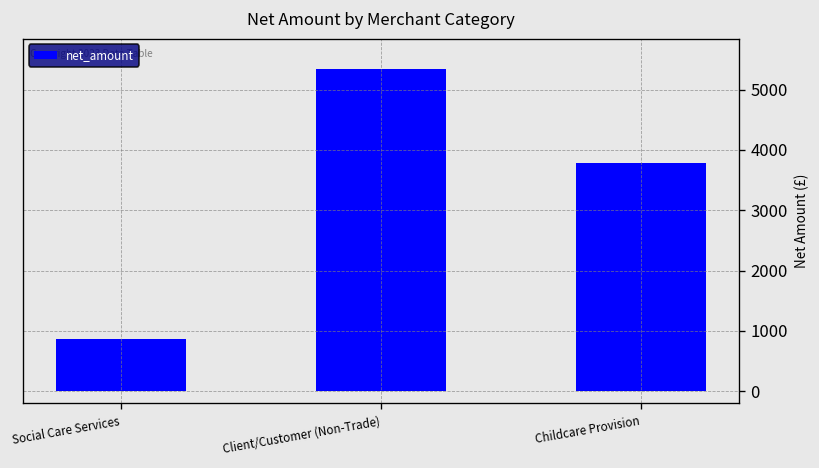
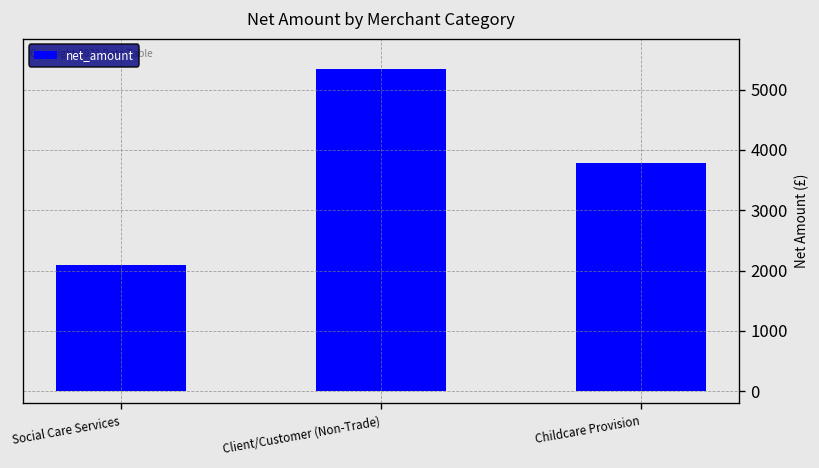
  {
-   "Social Care Services": 900,
+   "Social Care Services": 2100,
    "Client/Customer (Non-Trade)": 5300,
    "Childcare Provision": 3800
  }
